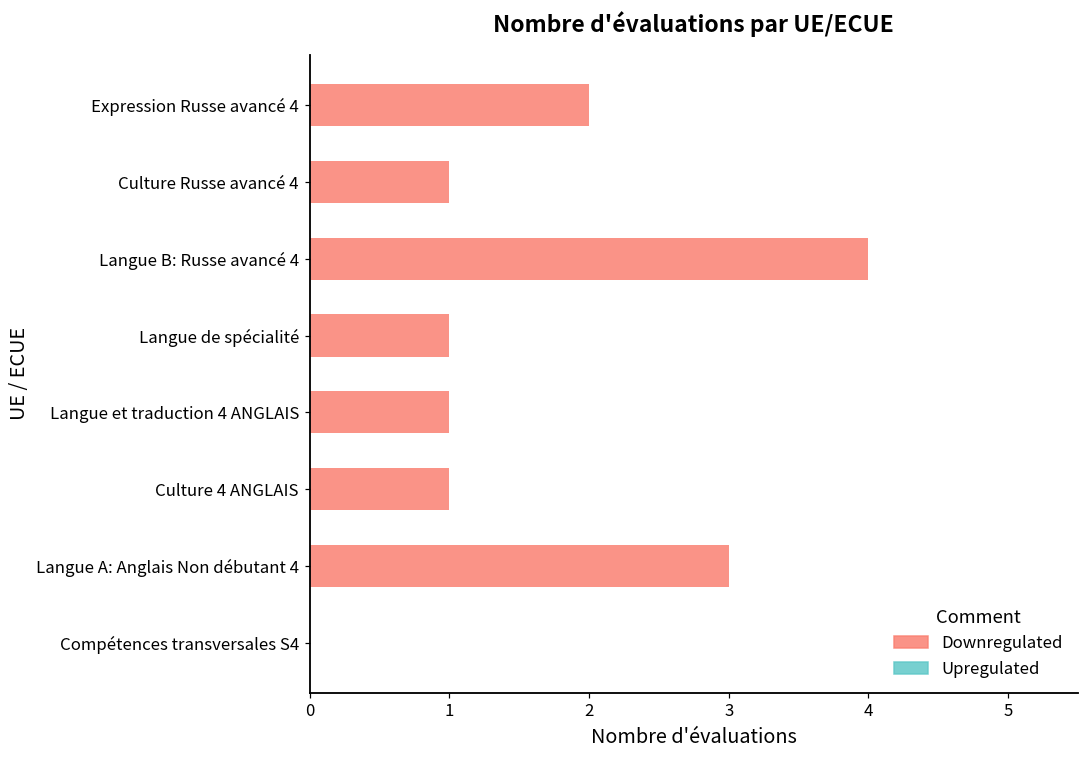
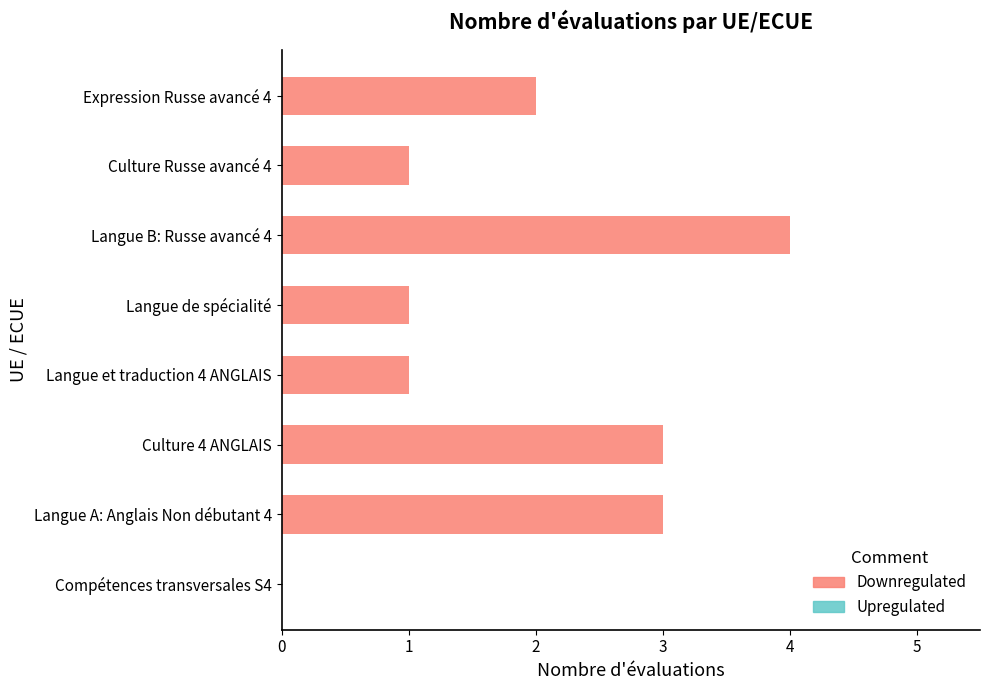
  {
    "Downregulated": {
      "Expression Russe avancé 4": 2,
      "Culture Russe avancé 4": 1,
      "Langue B: Russe avancé 4": 4,
      "Langue de spécialité": 1,
      "Langue et traduction 4 ANGLAIS": 1,
-     "Culture 4 ANGLAIS": 1,
+     "Culture 4 ANGLAIS": 3,
      "Langue A: Anglais Non débutant 4": 3,
      "Compétences transversales S4": 0
    },
    "Upregulated": {
      "Expression Russe avancé 4": 0,
      "Culture Russe avancé 4": 0,
      "Langue B: Russe avancé 4": 0,
      "Langue de spécialité": 0,
      "Langue et traduction 4 ANGLAIS": 0,
      "Culture 4 ANGLAIS": 0,
      "Langue A: Anglais Non débutant 4": 0,
      "Compétences transversales S4": 0
    }
  }
